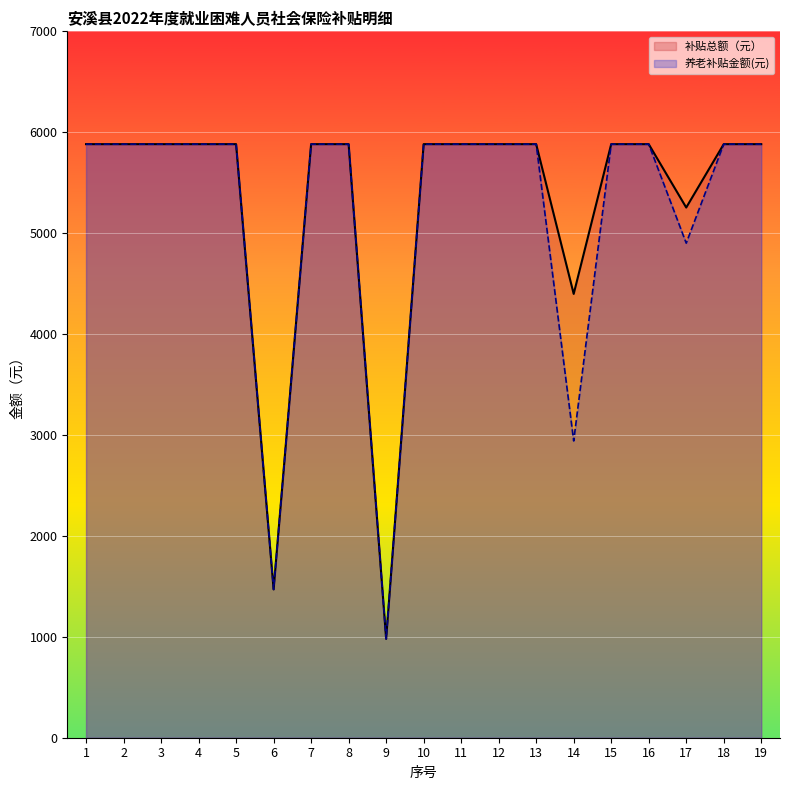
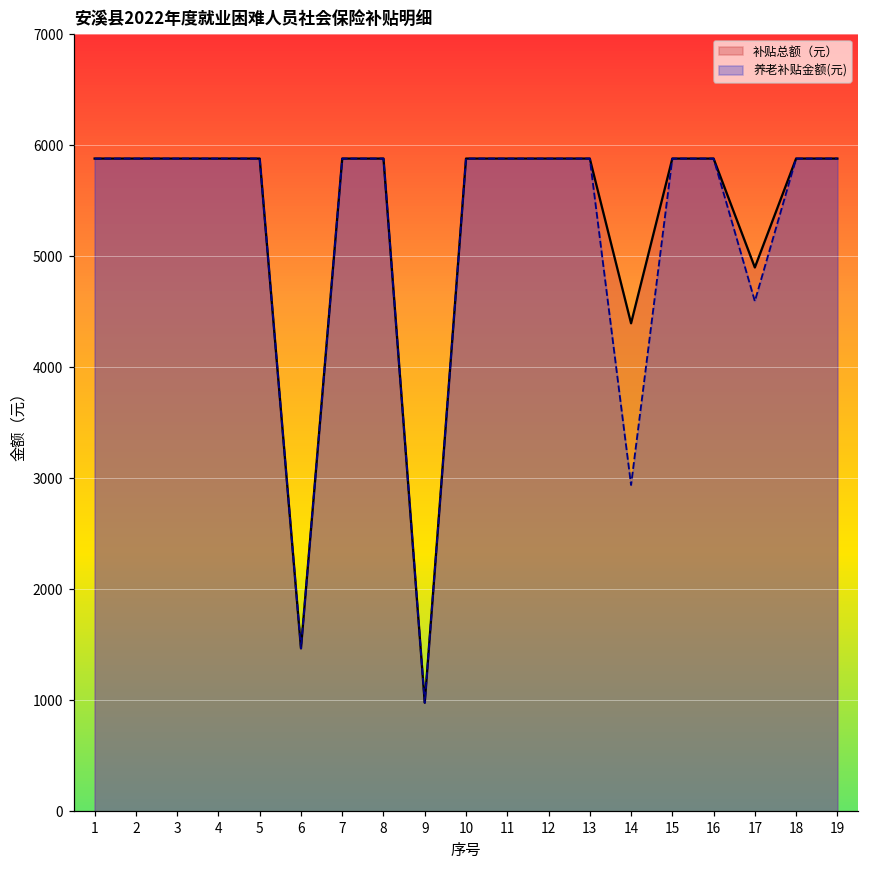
  {
    "补贴总额（元）": {
      "14": 4400,
-     "17": 5250
+     "17": 4900
    },
    "养老补贴金额(元)": {
      "14": 2940,
-     "17": 4900
+     "17": 4600
    }
  }
